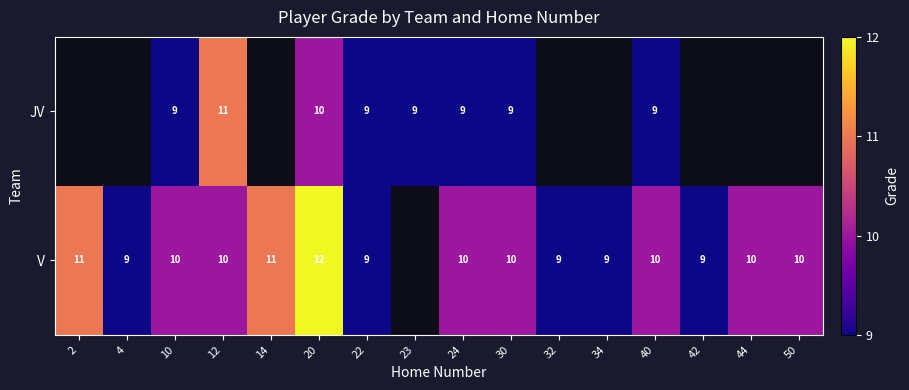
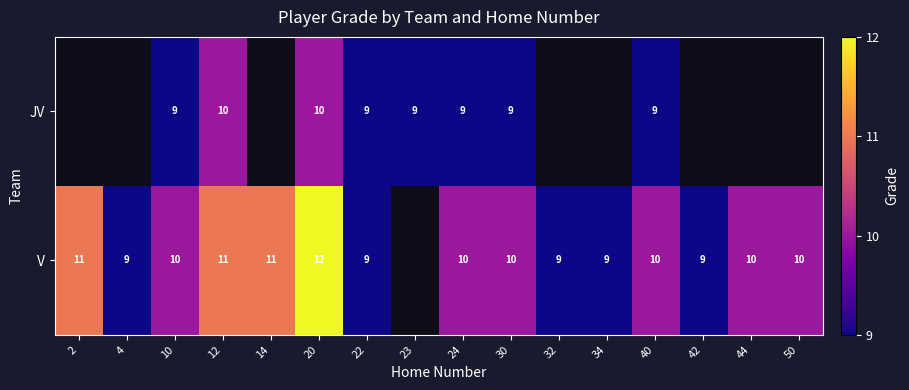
  {
    "JV": {
      "10": 9,
-     "12": 11,
+     "12": 10,
      "20": 10,
      "22": 9,
      "23": 9,
      "24": 9,
      "30": 9,
      "40": 9
    },
    "V": {
      "2": 11,
      "4": 9,
      "10": 10,
-     "12": 10,
+     "12": 11,
      "14": 11,
      "20": 12,
      "22": 9,
      "24": 10,
      "30": 10,
      "32": 9,
      "34": 9,
      "40": 10,
      "42": 9,
      "44": 10,
      "50": 10
    }
  }
